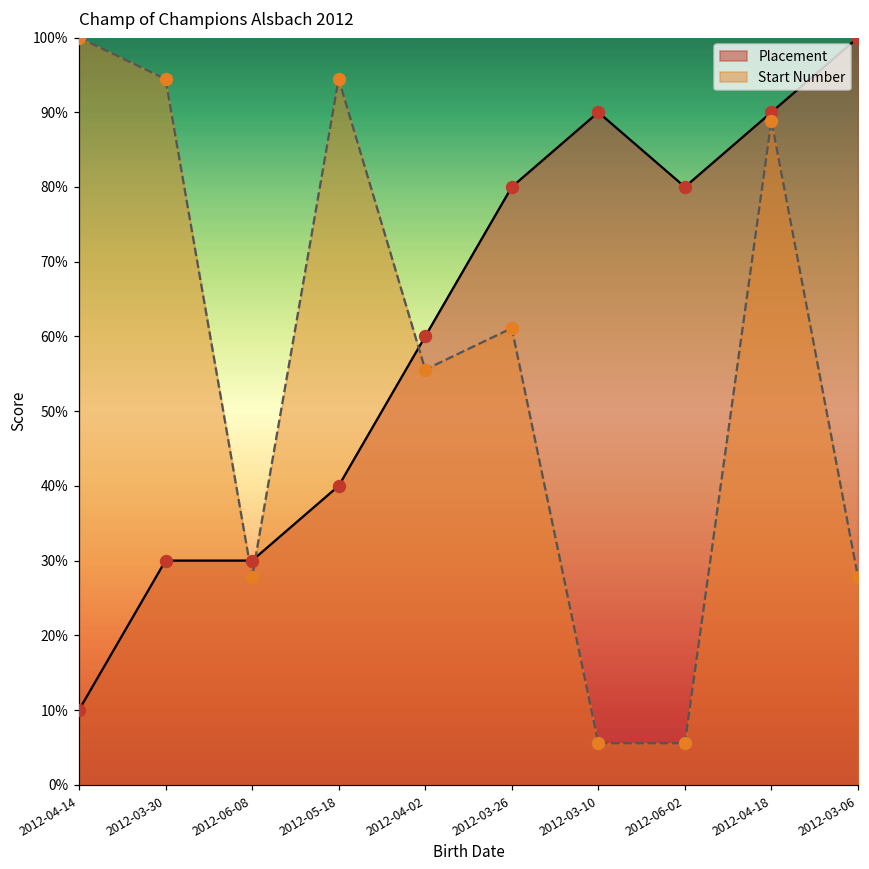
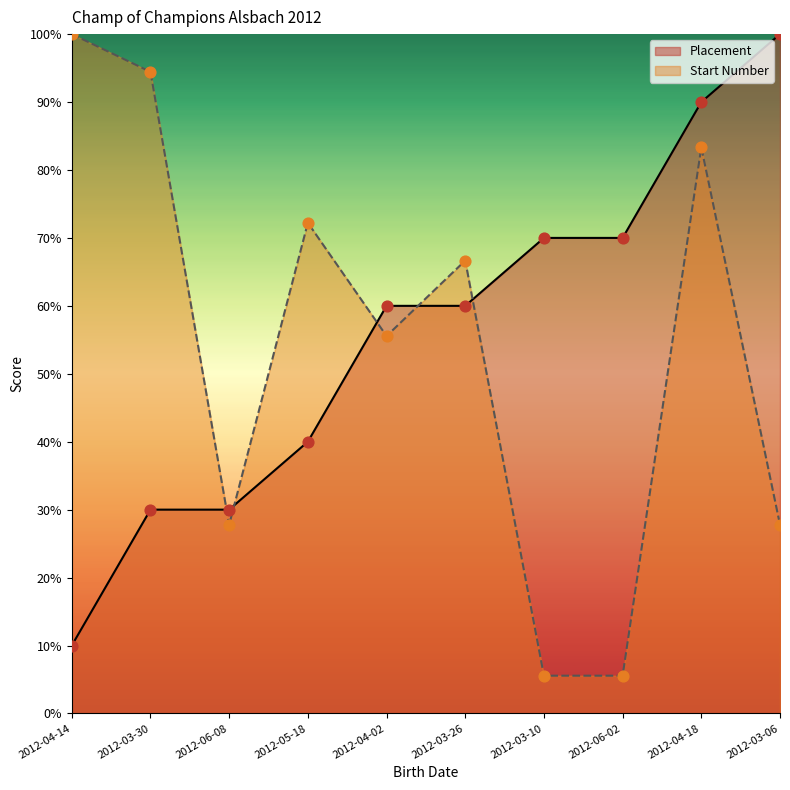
  {
    "Placement": {
      "2012-04-14": "10%",
      "2012-03-30": "30%",
      "2012-06-08": "30%",
      "2012-05-18": "40%",
      "2012-04-02": "60%",
-     "2012-03-26": "80%",
-     "2012-03-10": "90%",
-     "2012-06-02": "80%",
+     "2012-03-26": "60%",
+     "2012-03-10": "70%",
+     "2012-06-02": "70%",
      "2012-04-18": "90%",
      "2012-03-06": "100%"
    },
    "Start Number": {
      "2012-04-14": "100%",
      "2012-03-30": "94%",
      "2012-06-08": "28%",
-     "2012-05-18": "94%",
+     "2012-05-18": "72%",
      "2012-04-02": "56%",
-     "2012-03-26": "61%",
+     "2012-03-26": "67%",
      "2012-03-10": "6%",
      "2012-06-02": "6%",
-     "2012-04-18": "89%",
+     "2012-04-18": "83%",
      "2012-03-06": "28%"
    }
  }
